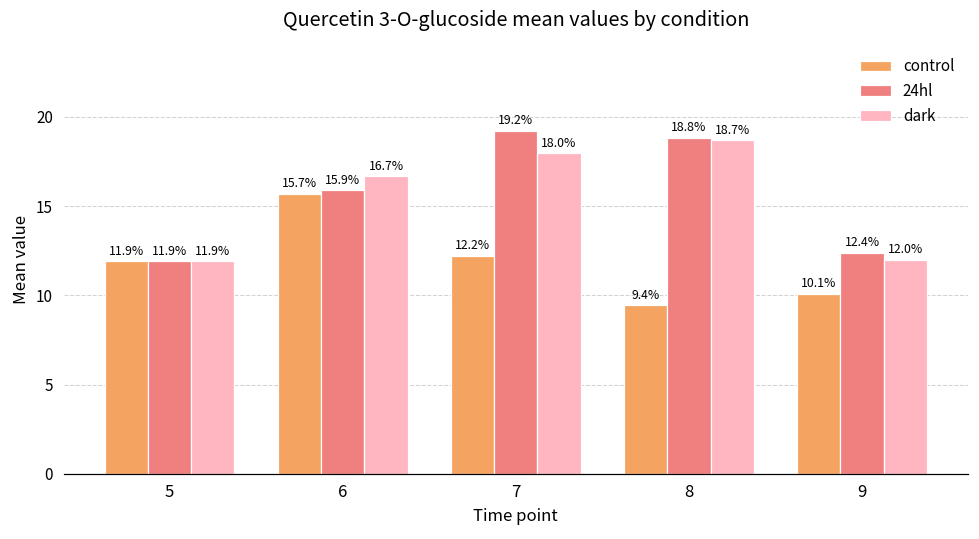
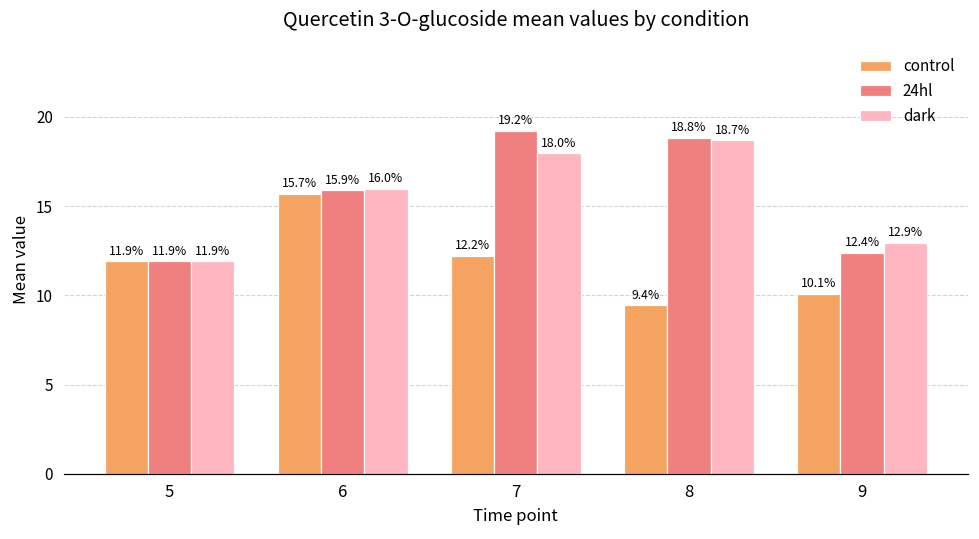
  {
    "dark": {
      "5": "11.9%",
-     "6": "16.7%",
+     "6": "16.0%",
      "7": "18.0%",
      "8": "18.7%",
-     "9": "12.0%"
+     "9": "12.9%"
    }
  }
